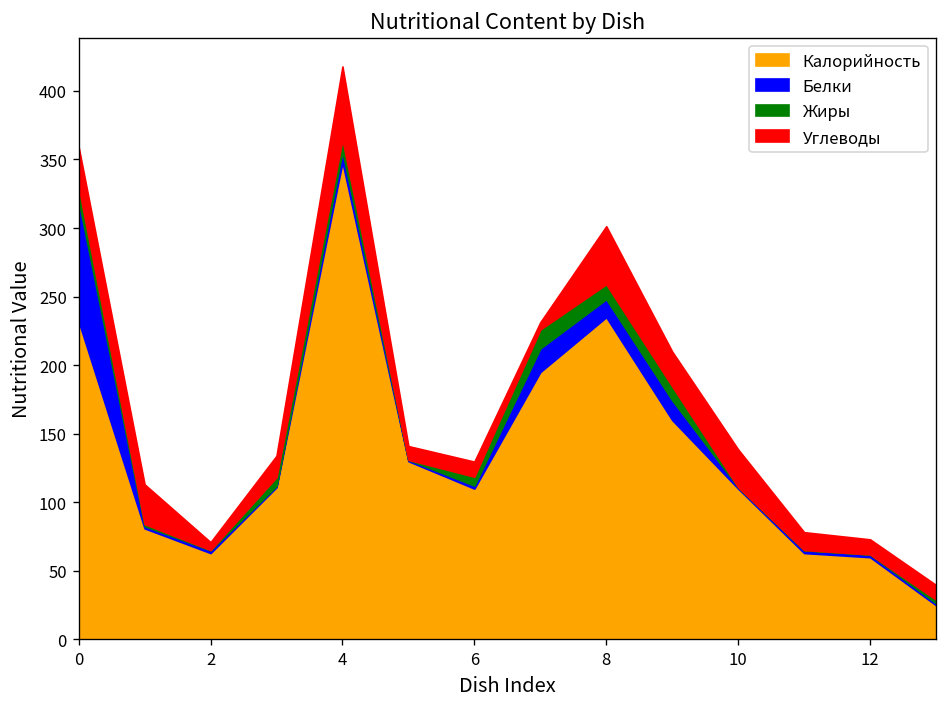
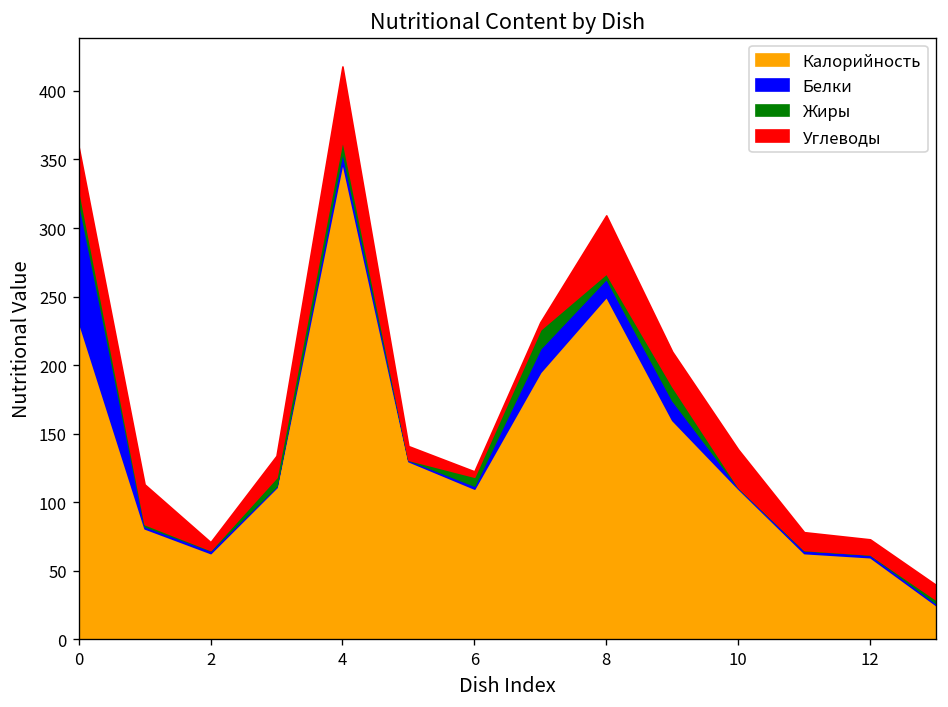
  {
    "Калорийность": {
-     "8": 235
+     "8": 250
    },
    "Жиры": {
-     "8": 11
+     "8": 4
    },
    "Углеводы": {
      "0": 29,
      "2": 6,
      "4": 53,
-     "6": 11,
+     "6": 4,
      "8": 42,
      "10": 28,
      "12": 11
    }
  }
